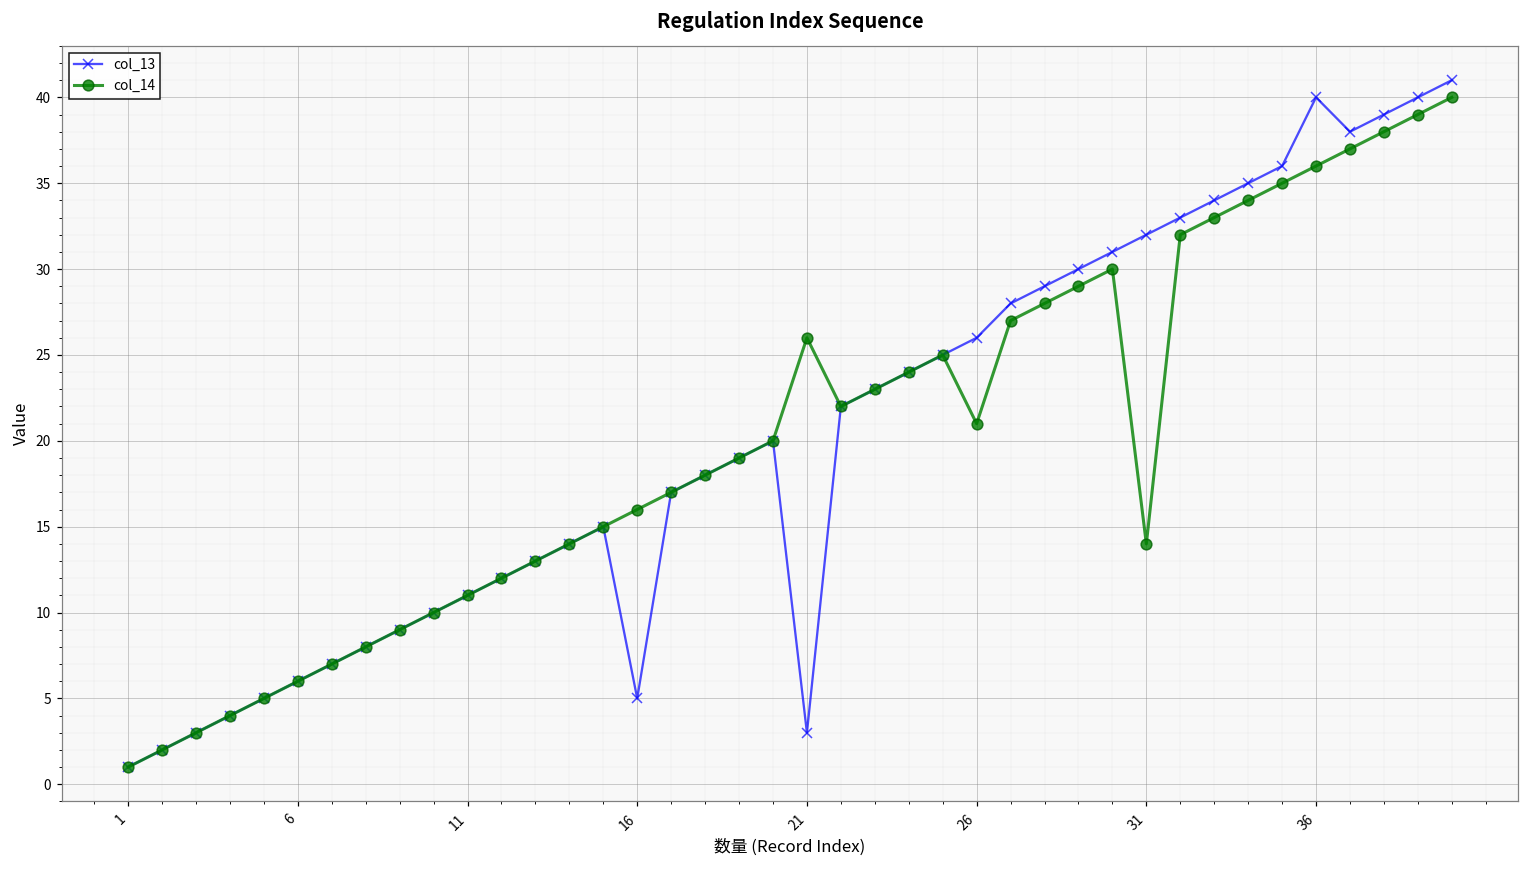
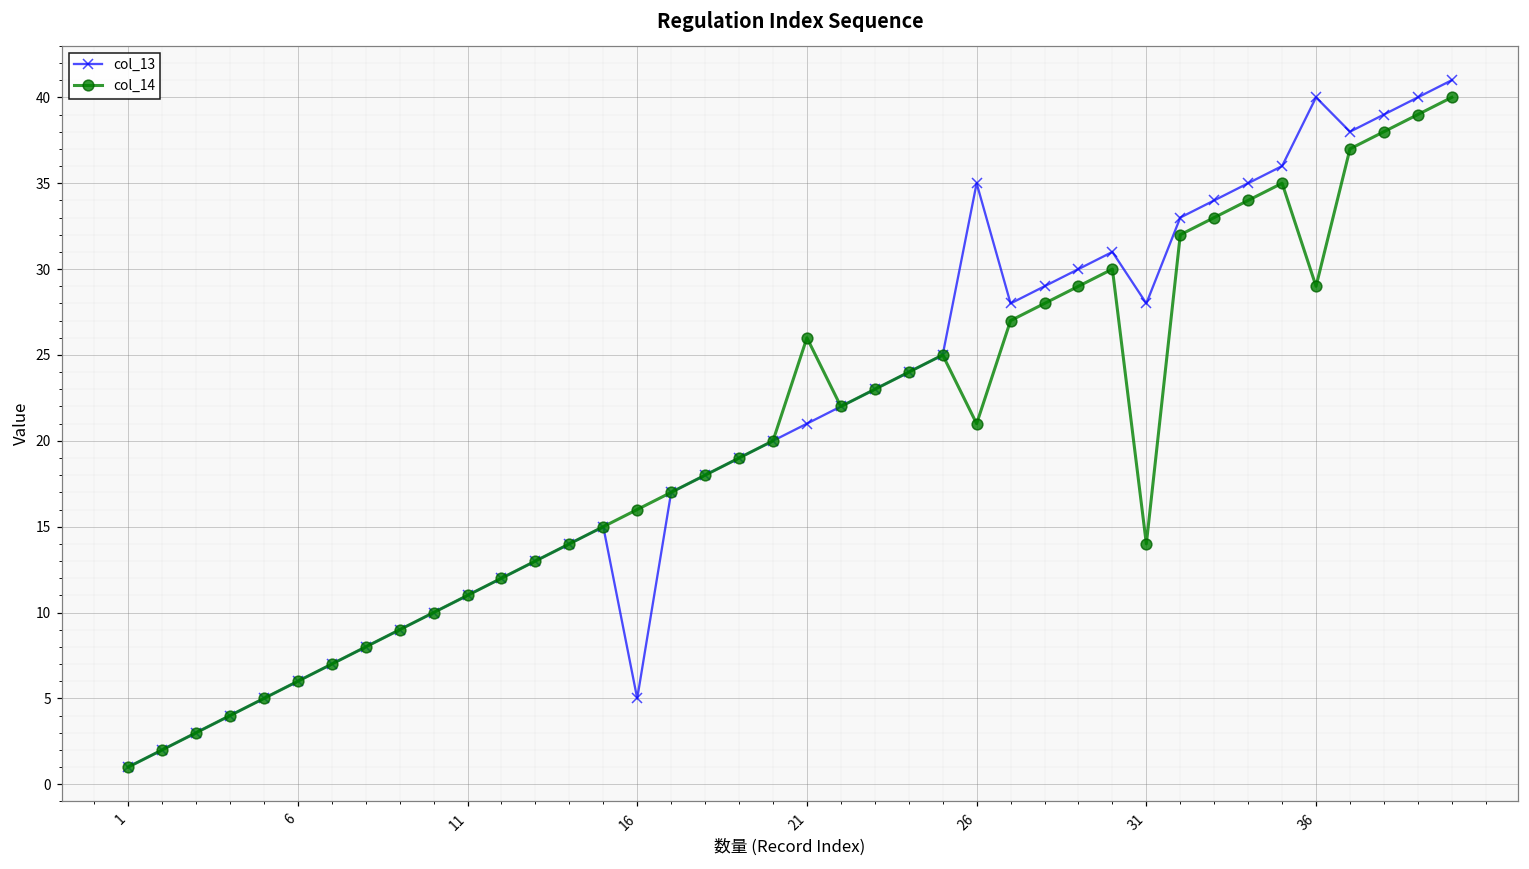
  {
    "col_13": {
      "16": 5,
-     "21": 3,
-     "26": 26,
-     "31": 32,
+     "21": 21,
+     "26": 35,
+     "31": 28,
      "36": 40
    },
    "col_14": {
      "16": 16,
      "21": 26,
      "26": 21,
      "31": 14,
-     "36": 36
+     "36": 29
    }
  }
